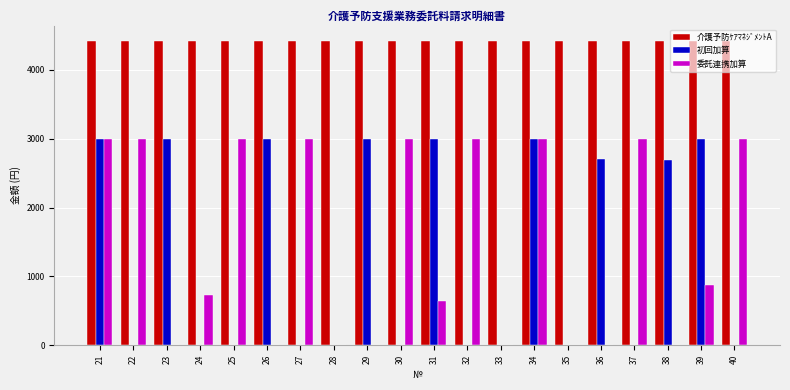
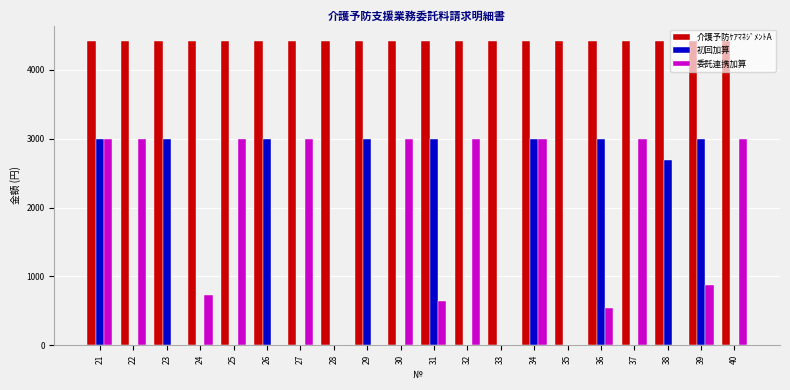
  {
    "介護予防ｹｱﾏﾈｼﾞﾒﾝﾄA": {
      "21": 4400,
      "22": 4400,
      "23": 4400,
      "24": 4400,
      "25": 4400,
      "26": 4400,
      "27": 4400,
      "28": 4400,
      "29": 4400,
      "30": 4400,
      "31": 4400,
      "32": 4400,
      "33": 4400,
      "34": 4400,
      "35": 4400,
      "36": 4400,
      "37": 4400,
      "38": 4400
    },
    "初回加算": {
      "21": 3000,
      "22": 0,
      "23": 3000,
      "24": 0,
      "25": 0,
      "26": 3000,
      "27": 0,
      "28": 0,
      "29": 3000,
      "30": 0,
      "31": 3000,
      "32": 0,
      "33": 0,
      "34": 3000,
      "35": 0,
-     "36": 2700,
+     "36": 3000,
      "37": 0,
      "38": 2700,
      "39": 3000,
      "40": 0
    },
    "委託連携加算": {
      "21": 3000,
      "22": 3000,
      "23": 0,
      "24": 700,
      "25": 3000,
      "26": 0,
      "27": 3000,
      "28": 0,
      "29": 0,
      "30": 3000,
      "31": 700,
      "32": 3000,
      "33": 0,
      "34": 3000,
      "35": 0,
-     "36": 0,
+     "36": 500,
      "37": 3000,
      "38": 0,
      "39": 900,
      "40": 3000
    }
  }
